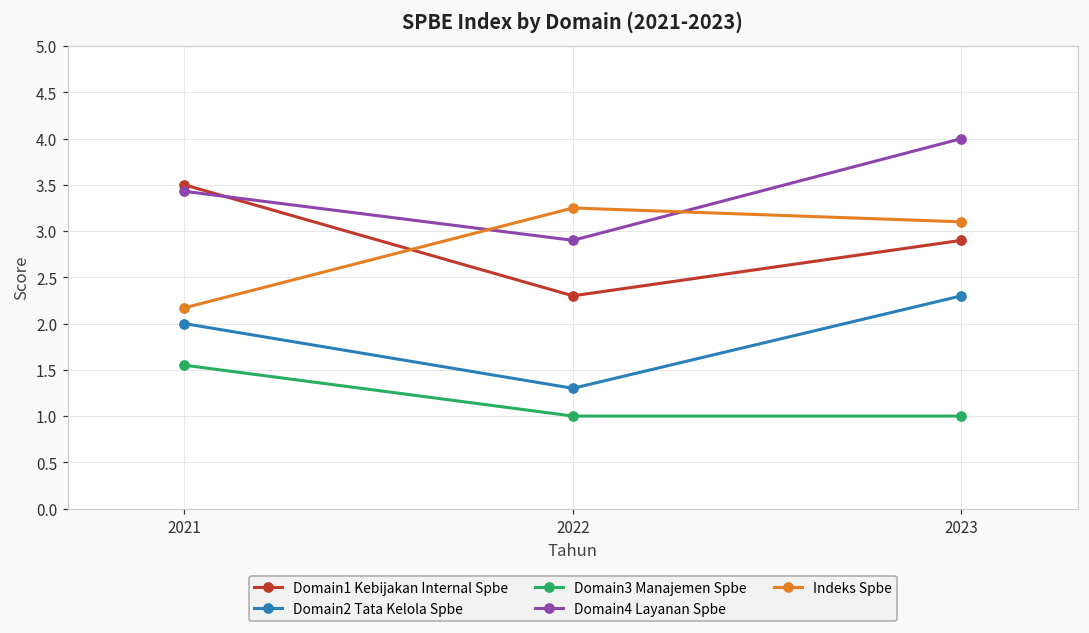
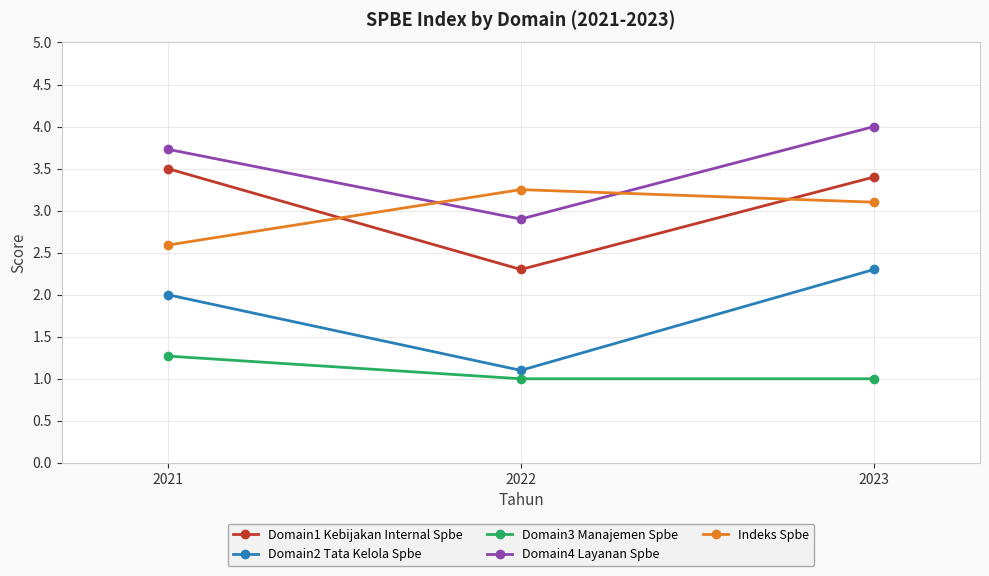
  {
    "Domain1 Kebijakan Internal Spbe": {
      "2021": 3.5,
      "2022": 2.3,
-     "2023": 2.9
+     "2023": 3.4
    },
    "Domain2 Tata Kelola Spbe": {
      "2021": 2.0,
-     "2022": 1.3,
+     "2022": 1.1,
      "2023": 2.3
    },
    "Domain3 Manajemen Spbe": {
-     "2021": 1.6,
+     "2021": 1.3,
      "2022": 1.0,
      "2023": 1.0
    },
    "Domain4 Layanan Spbe": {
-     "2021": 3.4,
+     "2021": 3.7,
      "2022": 2.9,
      "2023": 4.0
    },
    "Indeks Spbe": {
-     "2021": 2.2,
+     "2021": 2.6,
      "2022": 3.3,
      "2023": 3.1
    }
  }
